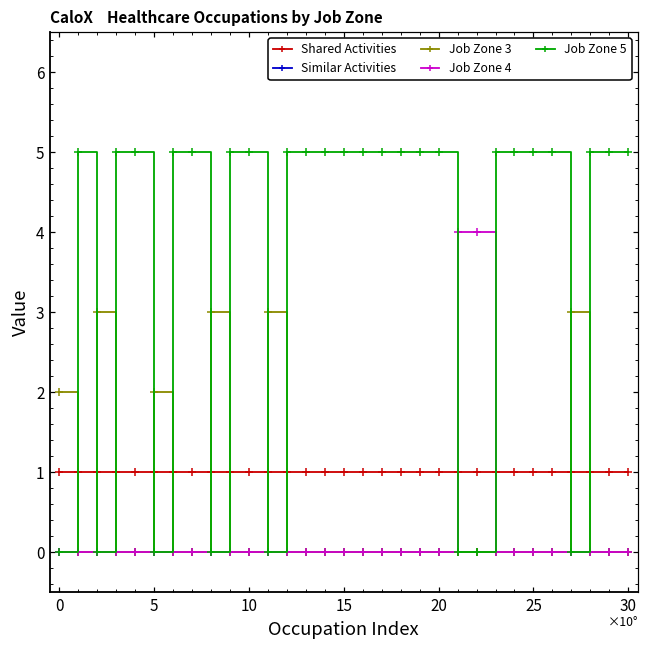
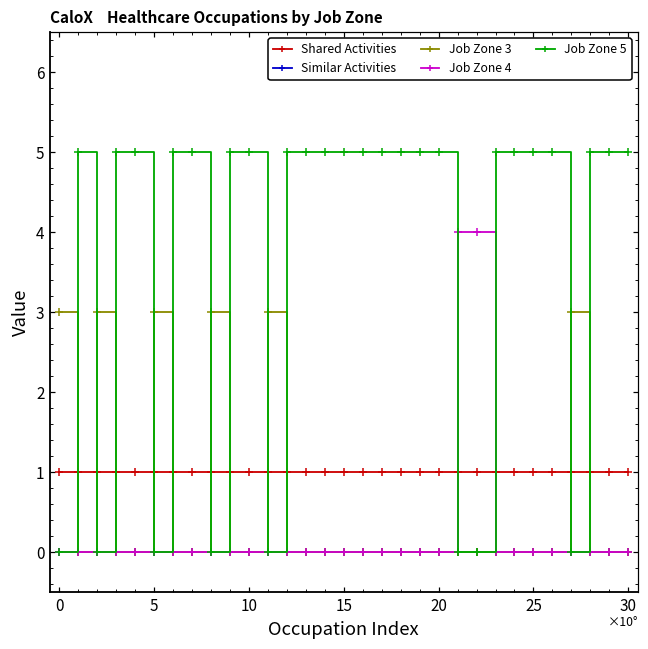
  {
    "Shared Activities": {
      "0": 1,
      "5": 1,
      "10": 1,
      "15": 1,
      "20": 1,
      "25": 1,
      "30": 1
    },
    "Job Zone 3": {
-     "0": 2,
-     "5": 2
+     "0": 3,
+     "5": 3
    },
    "Job Zone 5": {
      "10": 5,
      "15": 5,
      "20": 5,
      "25": 5,
      "30": 5
    }
  }
